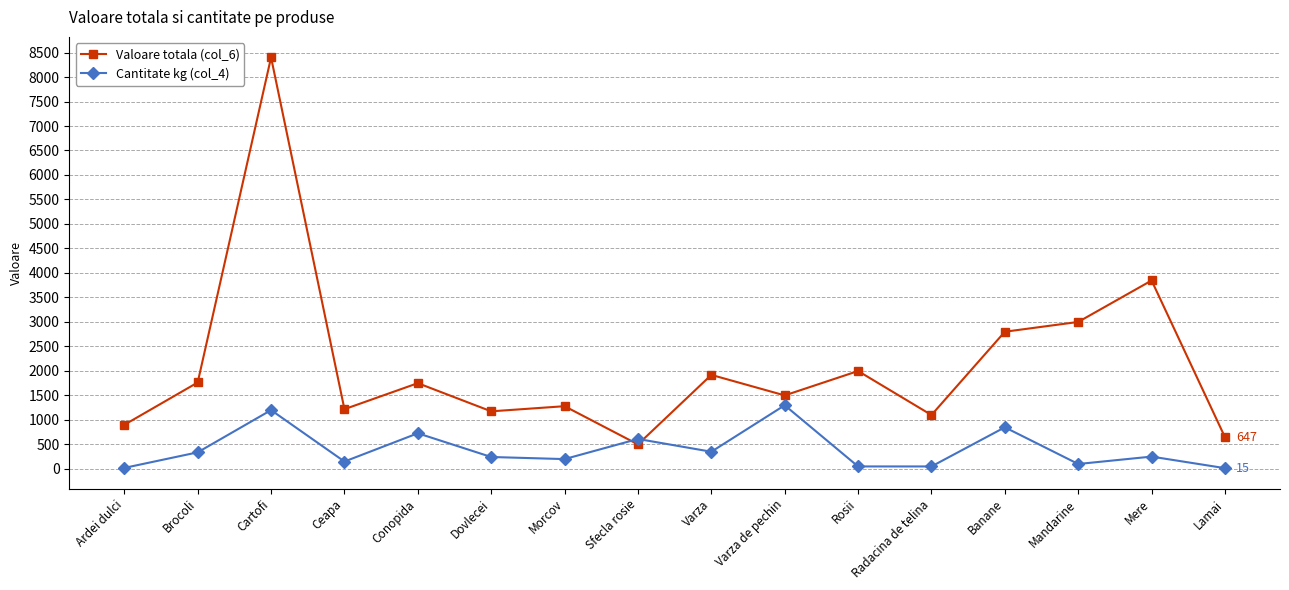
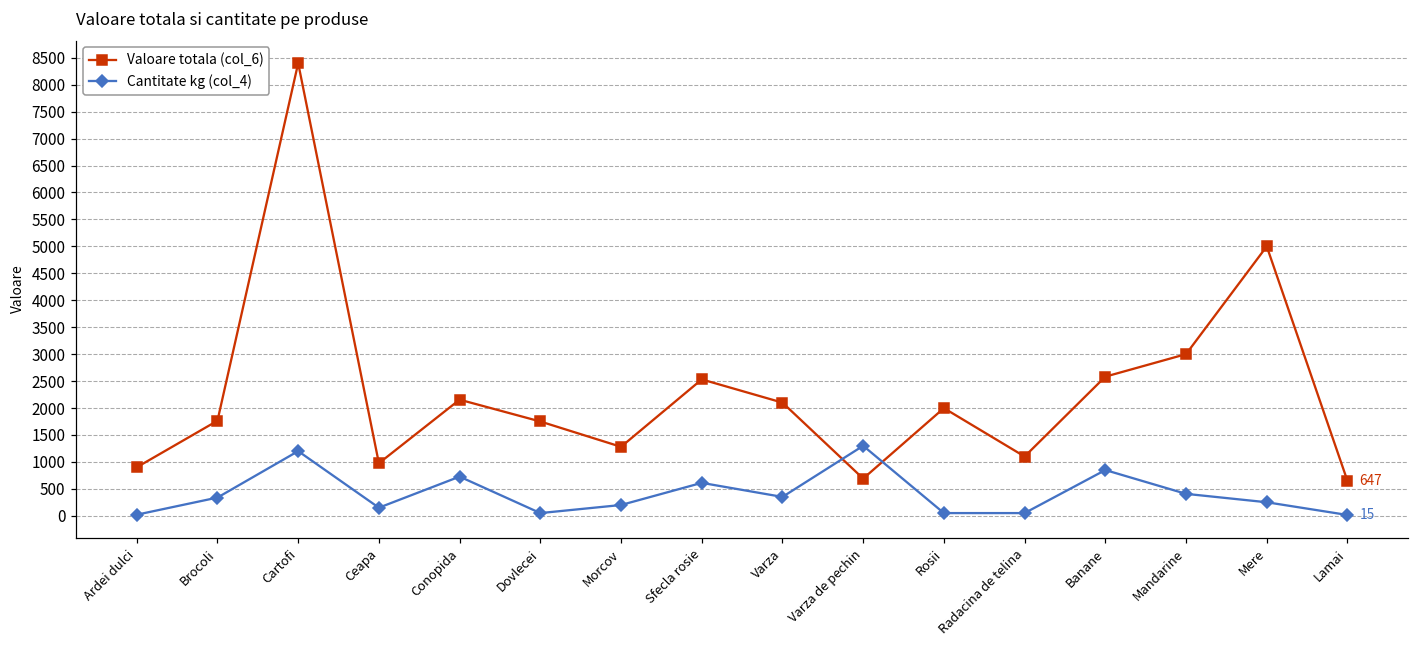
  {
    "Valoare totala (col_6)": {
      "Ardei dulci": 900,
      "Brocoli": 1800,
      "Cartofi": 8400,
-     "Ceapa": 1200,
-     "Conopida": 1800,
-     "Dovlecei": 1200,
+     "Ceapa": 1000,
+     "Conopida": 2200,
+     "Dovlecei": 1800,
      "Morcov": 1300,
-     "Sfecla rosie": 500,
-     "Varza": 1900,
-     "Varza de pechin": 1500,
+     "Sfecla rosie": 2500,
+     "Varza": 2100,
+     "Varza de pechin": 700,
      "Rosii": 2000,
      "Radacina de telina": 1100,
-     "Banane": 2800,
+     "Banane": 2600,
      "Mandarine": 3000,
-     "Mere": 3800
+     "Mere": 5000
    },
    "Cantitate kg (col_4)": {
      "Ardei dulci": 0,
      "Brocoli": 300,
      "Cartofi": 1200,
      "Ceapa": 200,
      "Conopida": 700,
-     "Dovlecei": 200,
+     "Dovlecei": 100,
      "Morcov": 200,
      "Sfecla rosie": 600,
      "Varza": 400,
      "Varza de pechin": 1300,
      "Rosii": 100,
      "Radacina de telina": 100,
      "Banane": 800,
-     "Mandarine": 100,
+     "Mandarine": 400,
      "Mere": 300
    }
  }
